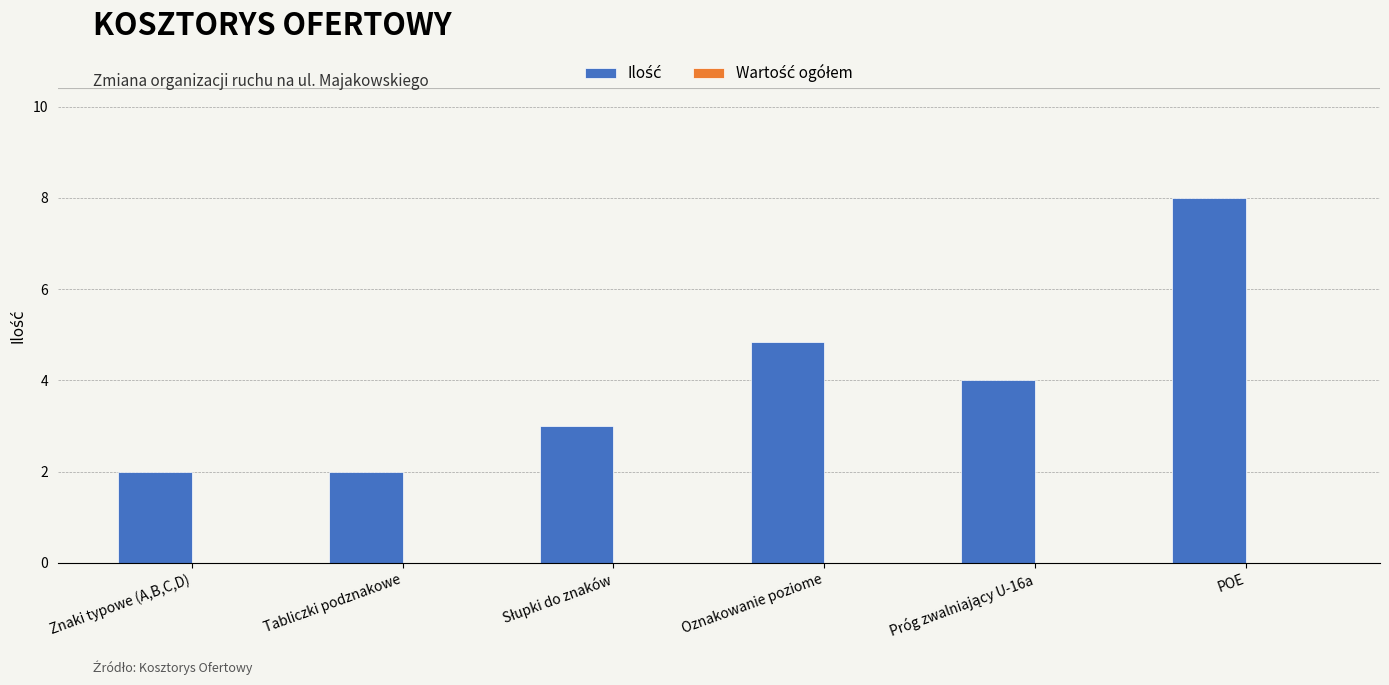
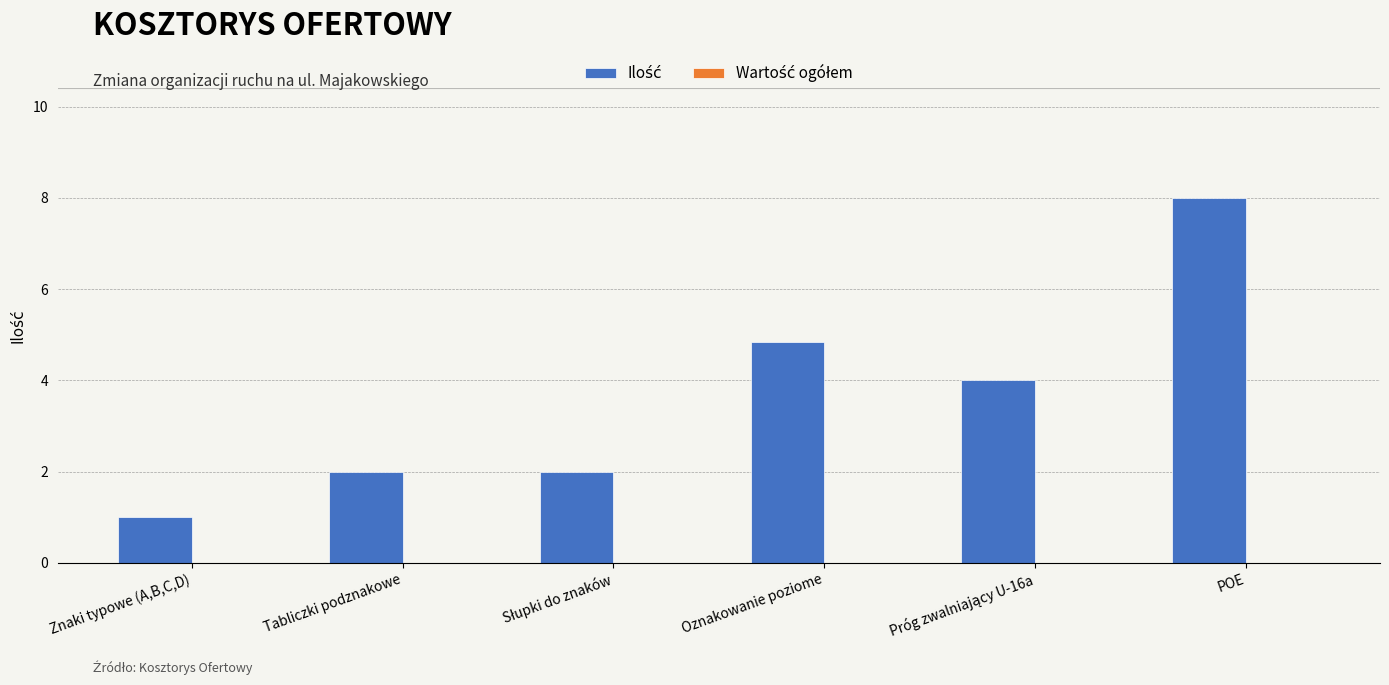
  {
    "Ilość": {
-     "Znaki typowe (A,B,C,D)": 2,
+     "Znaki typowe (A,B,C,D)": 1,
      "Tabliczki podznakowe": 2,
-     "Słupki do znaków": 3,
+     "Słupki do znaków": 2,
      "Oznakowanie poziome": 4.9,
      "Próg zwalniający U-16a": 4,
      "POE": 8
    },
    "Wartość ogółem": {
      "Znaki typowe (A,B,C,D)": 0,
      "Tabliczki podznakowe": 0,
      "Słupki do znaków": 0,
      "Oznakowanie poziome": 0,
      "Próg zwalniający U-16a": 0,
      "POE": 0
    }
  }
